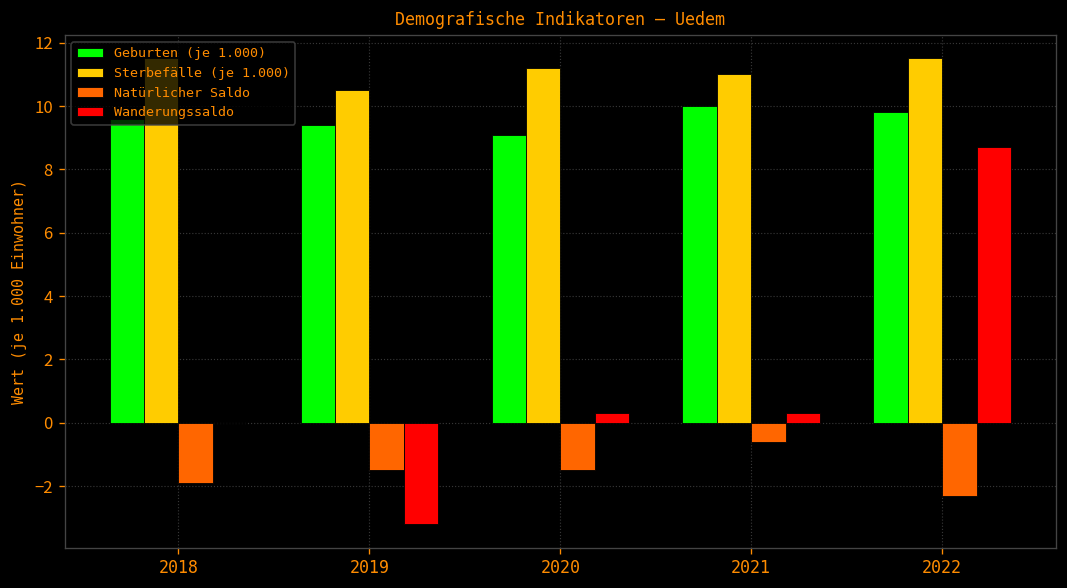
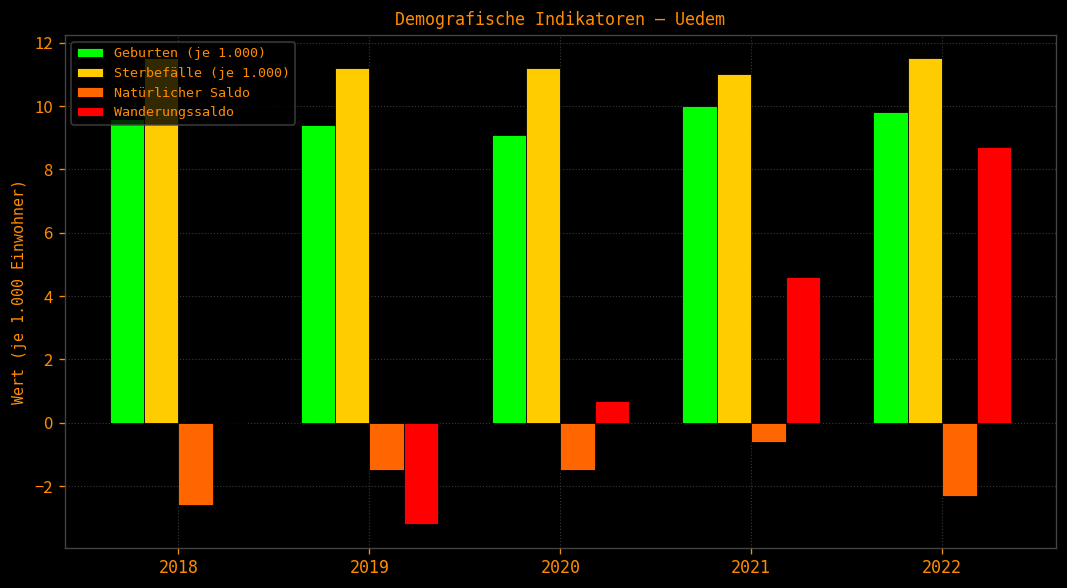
  {
    "Geburten (je 1.000)": {
      "2019": 9.4,
      "2020": 9.1,
      "2021": 10.0,
      "2022": 9.8
    },
    "Sterbefälle (je 1.000)": {
-     "2019": 10.5,
+     "2019": 11.2,
      "2020": 11.2,
      "2021": 11.0,
      "2022": 11.5
    },
    "Natürlicher Saldo": {
-     "2018": -1.9,
+     "2018": -2.6,
      "2019": -1.5,
      "2020": -1.5,
      "2021": -0.6,
      "2022": -2.3
    },
    "Wanderungssaldo": {
      "2018": 0.0,
      "2019": -3.2,
-     "2020": 0.3,
-     "2021": 0.3,
+     "2020": 0.7,
+     "2021": 4.6,
      "2022": 8.7
    }
  }
